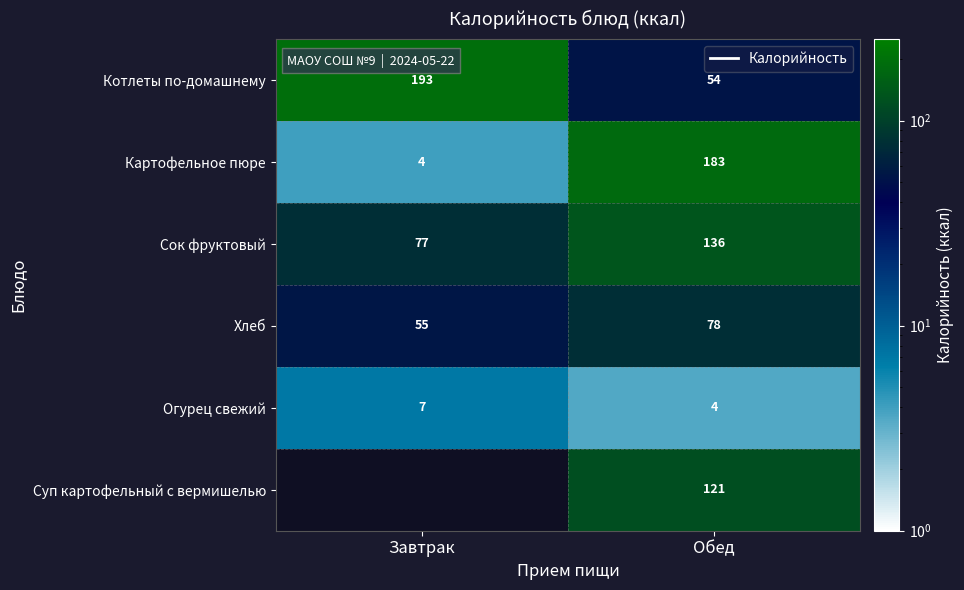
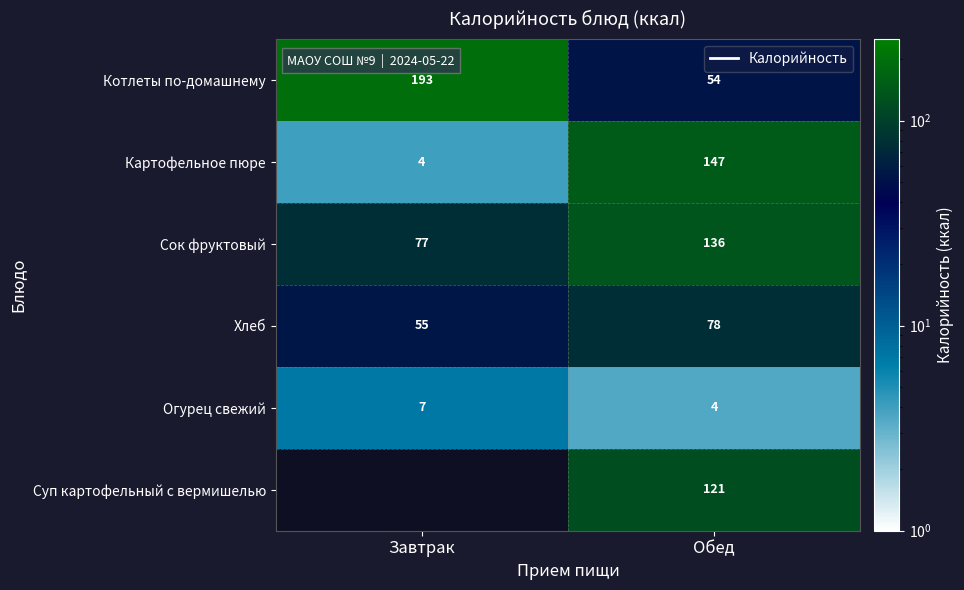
  {
    "Котлеты по-домашнему": {
      "Завтрак": 193,
      "Обед": 54
    },
    "Картофельное пюре": {
      "Завтрак": 4,
-     "Обед": 183
+     "Обед": 147
    },
    "Сок фруктовый": {
      "Завтрак": 77,
      "Обед": 136
    },
    "Хлеб": {
      "Завтрак": 55,
      "Обед": 78
    },
    "Огурец свежий": {
      "Завтрак": 7,
      "Обед": 4
    },
    "Суп картофельный с вермишелью": {
      "Обед": 121
    }
  }
